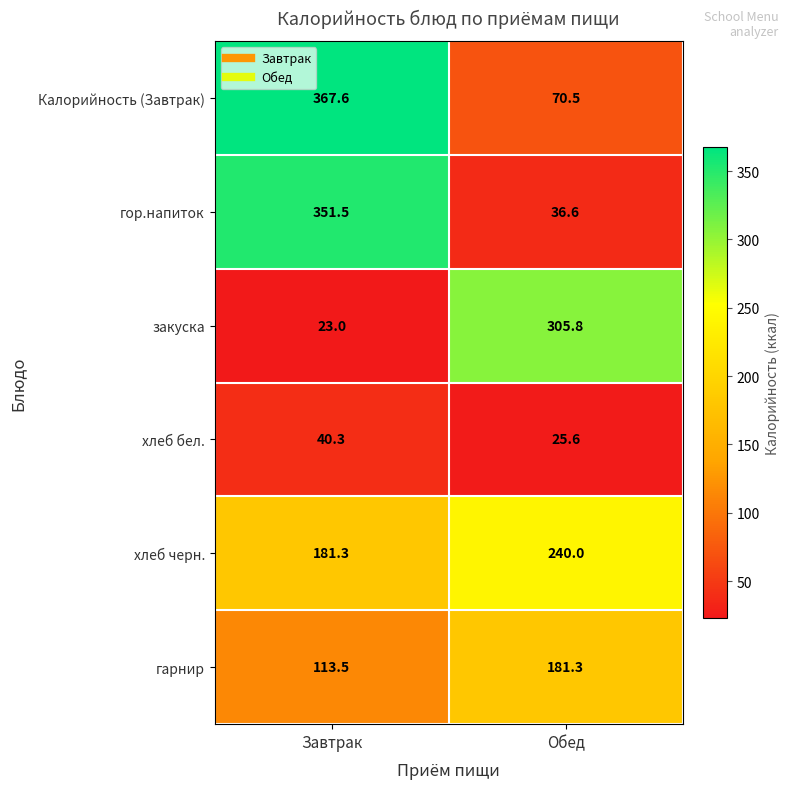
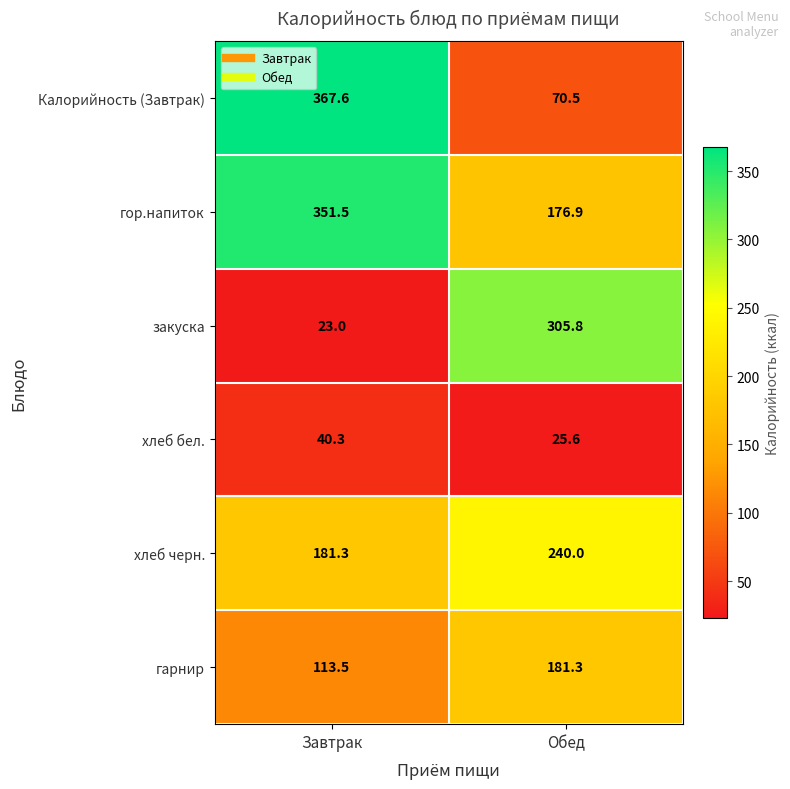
  {
    "Калорийность (Завтрак)": {
      "Завтрак": 367.6,
      "Обед": 70.5
    },
    "гор.напиток": {
      "Завтрак": 351.5,
-     "Обед": 36.6
+     "Обед": 176.9
    },
    "закуска": {
      "Завтрак": 23.0,
      "Обед": 305.8
    },
    "хлеб бел.": {
      "Завтрак": 40.3,
      "Обед": 25.6
    },
    "хлеб черн.": {
      "Завтрак": 181.3,
      "Обед": 240.0
    },
    "гарнир": {
      "Завтрак": 113.5,
      "Обед": 181.3
    }
  }
